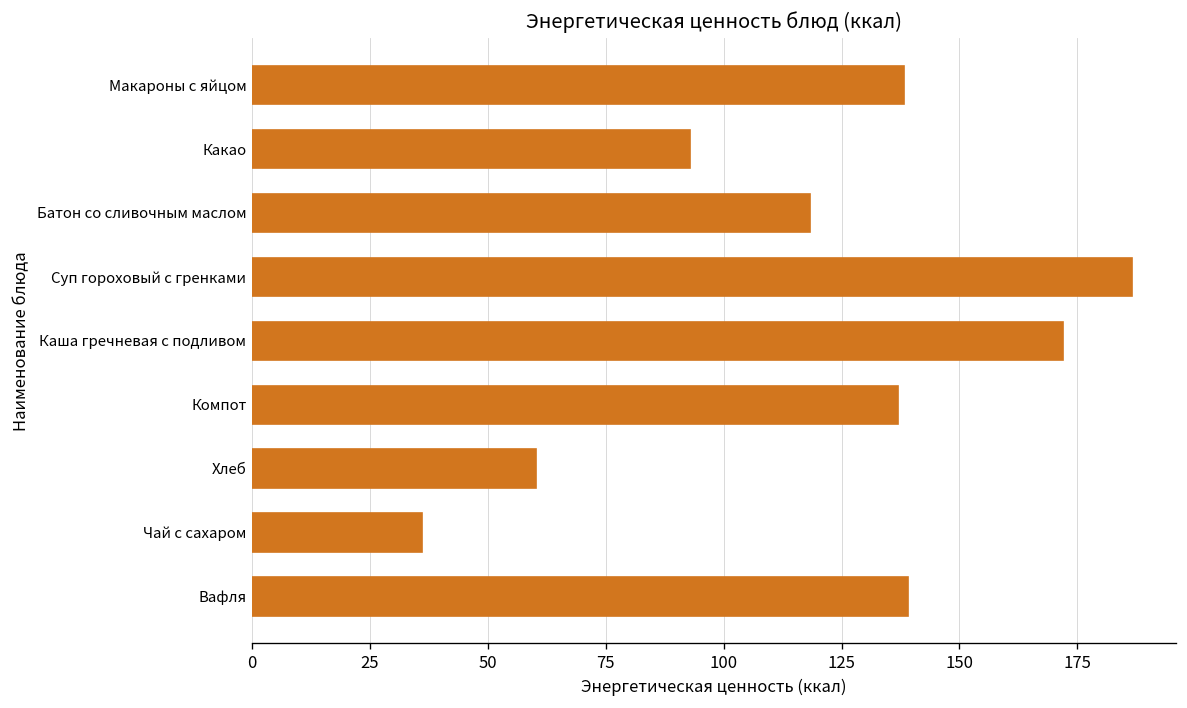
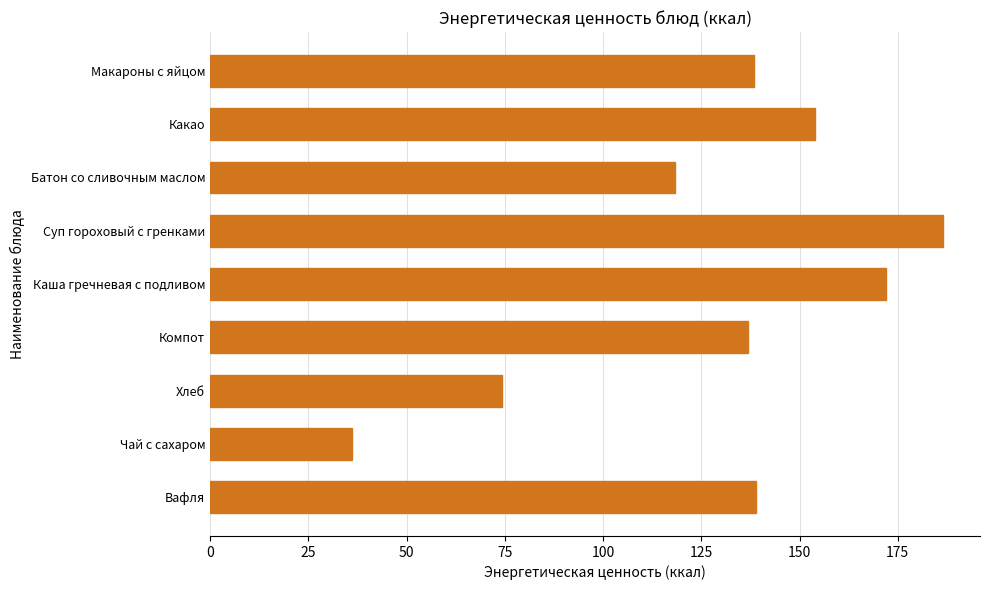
  {
    "Макароны с яйцом": 138,
-   "Какао": 93,
+   "Какао": 154,
    "Батон со сливочным маслом": 118,
    "Суп гороховый с гренками": 187,
    "Каша гречневая с подливом": 172,
    "Компот": 137,
-   "Хлеб": 60,
+   "Хлеб": 74,
    "Чай с сахаром": 36,
    "Вафля": 139
  }
